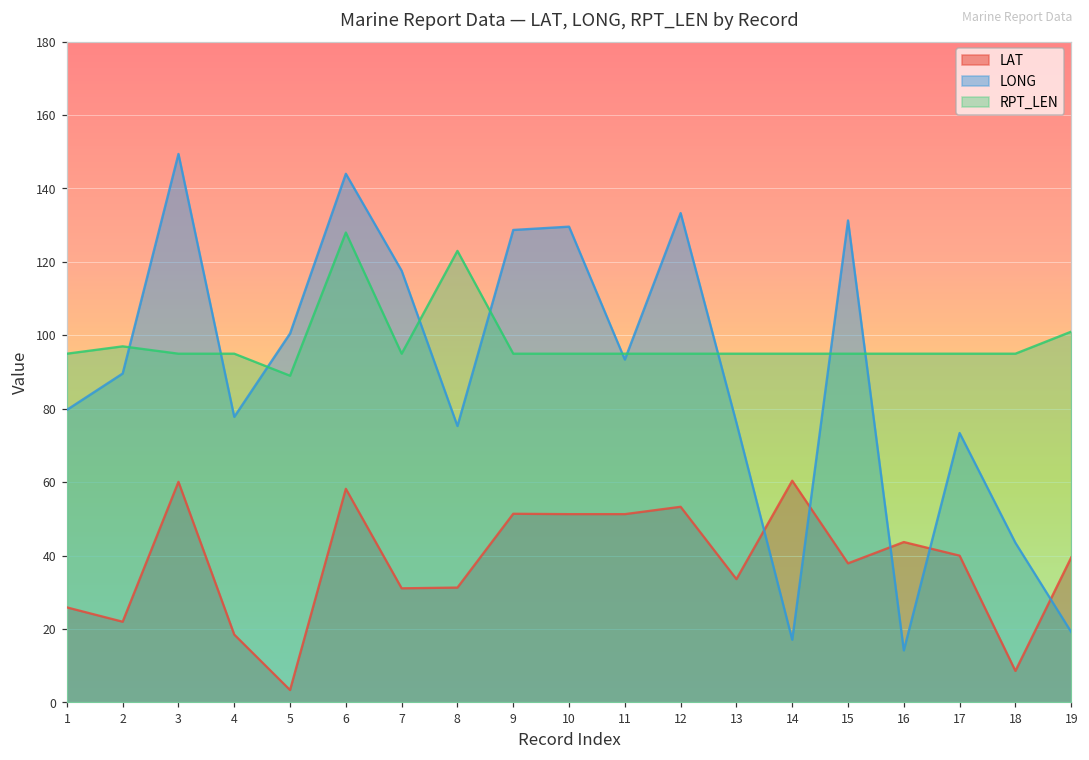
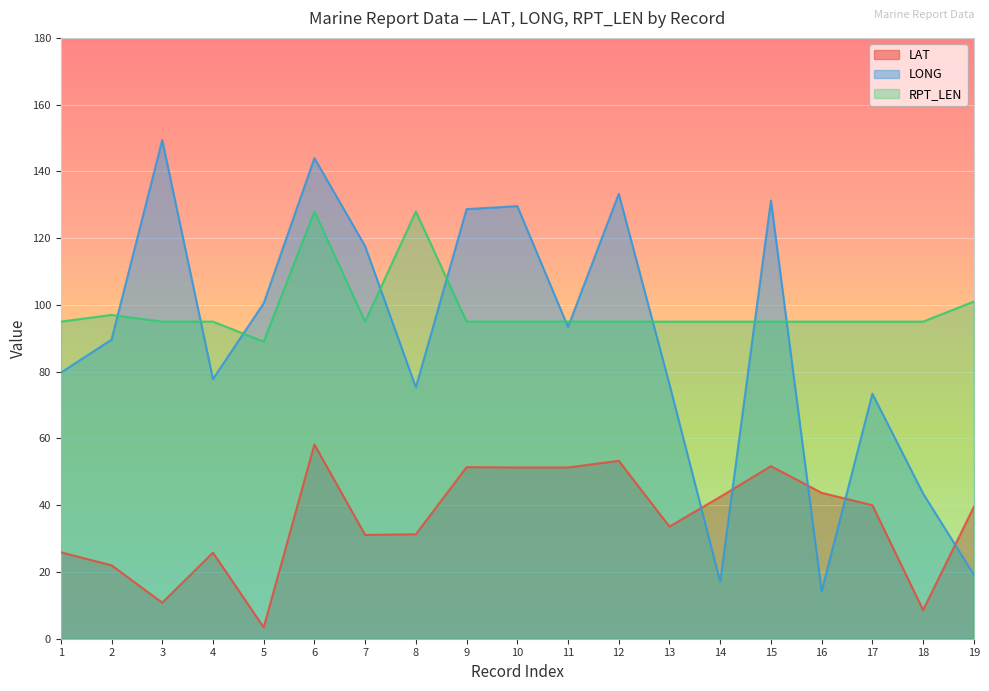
  {
    "LAT": {
      "1": 26,
      "2": 22,
-     "3": 60,
-     "4": 19,
+     "3": 11,
+     "4": 26,
      "5": 3,
      "6": 58,
      "7": 31,
      "8": 31,
      "9": 51,
      "10": 51,
      "11": 51,
      "12": 53,
      "13": 34,
-     "14": 60,
-     "15": 38,
+     "14": 43,
+     "15": 52,
      "16": 44,
      "17": 40,
      "18": 9,
      "19": 40
    },
    "LONG": {
      "1": 80,
      "2": 90,
      "3": 149,
      "4": 78,
      "5": 101,
      "6": 144,
      "7": 118,
      "8": 75,
      "9": 129,
      "10": 130,
      "11": 93,
      "12": 133,
      "13": 76,
      "14": 17,
      "15": 131,
      "16": 14,
      "17": 73,
      "18": 44,
      "19": 19
    },
    "RPT_LEN": {
      "1": 95,
      "2": 97,
      "3": 95,
      "4": 95,
      "5": 89,
      "6": 128,
      "7": 95,
-     "8": 123,
+     "8": 128,
      "9": 95,
      "10": 95,
      "11": 95,
      "12": 95,
      "13": 95,
      "14": 95,
      "15": 95,
      "16": 95,
      "17": 95,
      "18": 95,
      "19": 101
    }
  }
